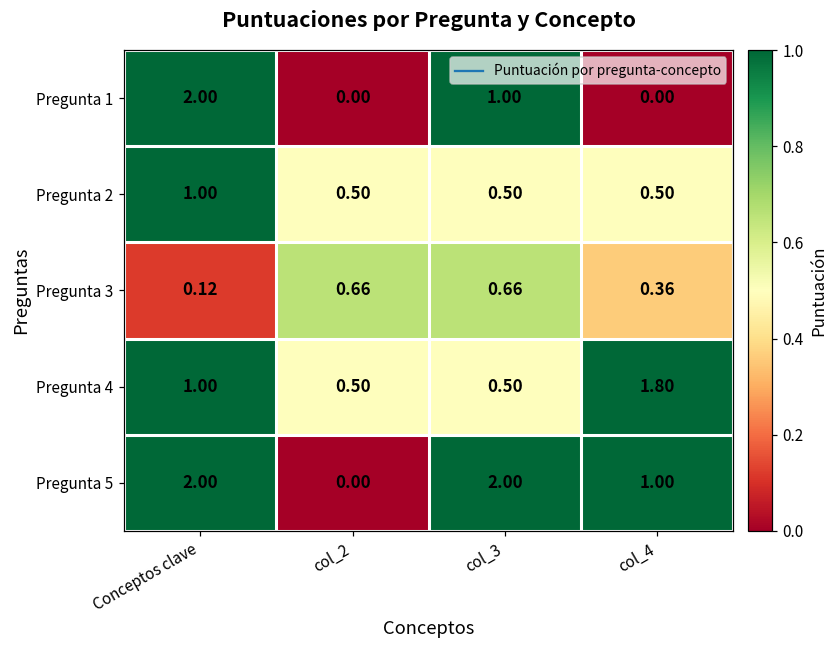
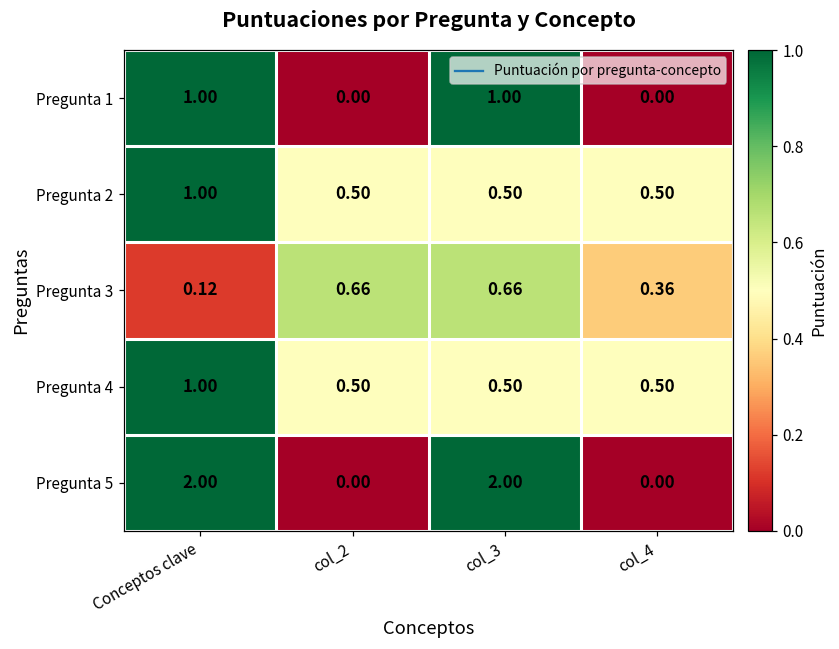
  {
    "Pregunta 1": {
-     "Conceptos clave": 2.00,
+     "Conceptos clave": 1.00,
      "col_2": 0.00,
      "col_3": 1.00,
      "col_4": 0.00
    },
    "Pregunta 2": {
      "Conceptos clave": 1.00,
      "col_2": 0.50,
      "col_3": 0.50,
      "col_4": 0.50
    },
    "Pregunta 3": {
      "Conceptos clave": 0.12,
      "col_2": 0.66,
      "col_3": 0.66,
      "col_4": 0.36
    },
    "Pregunta 4": {
      "Conceptos clave": 1.00,
      "col_2": 0.50,
      "col_3": 0.50,
-     "col_4": 1.80
+     "col_4": 0.50
    },
    "Pregunta 5": {
      "Conceptos clave": 2.00,
      "col_2": 0.00,
      "col_3": 2.00,
-     "col_4": 1.00
+     "col_4": 0.00
    }
  }
